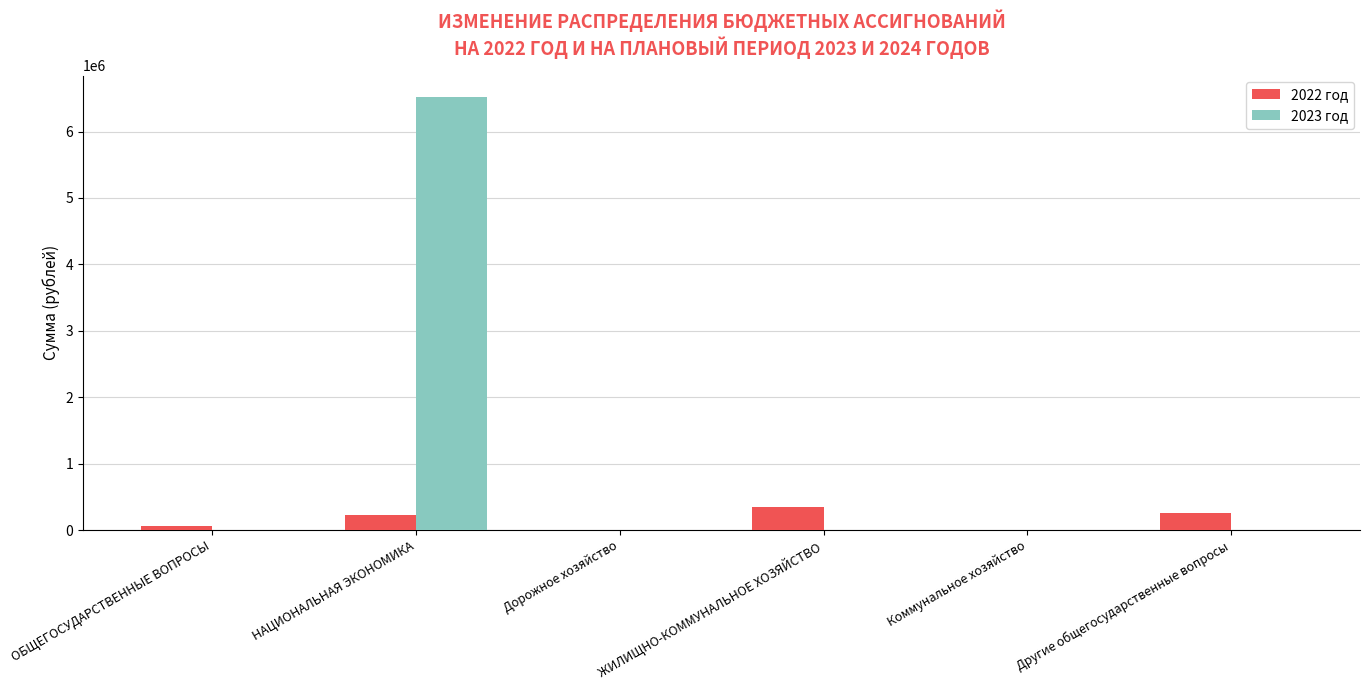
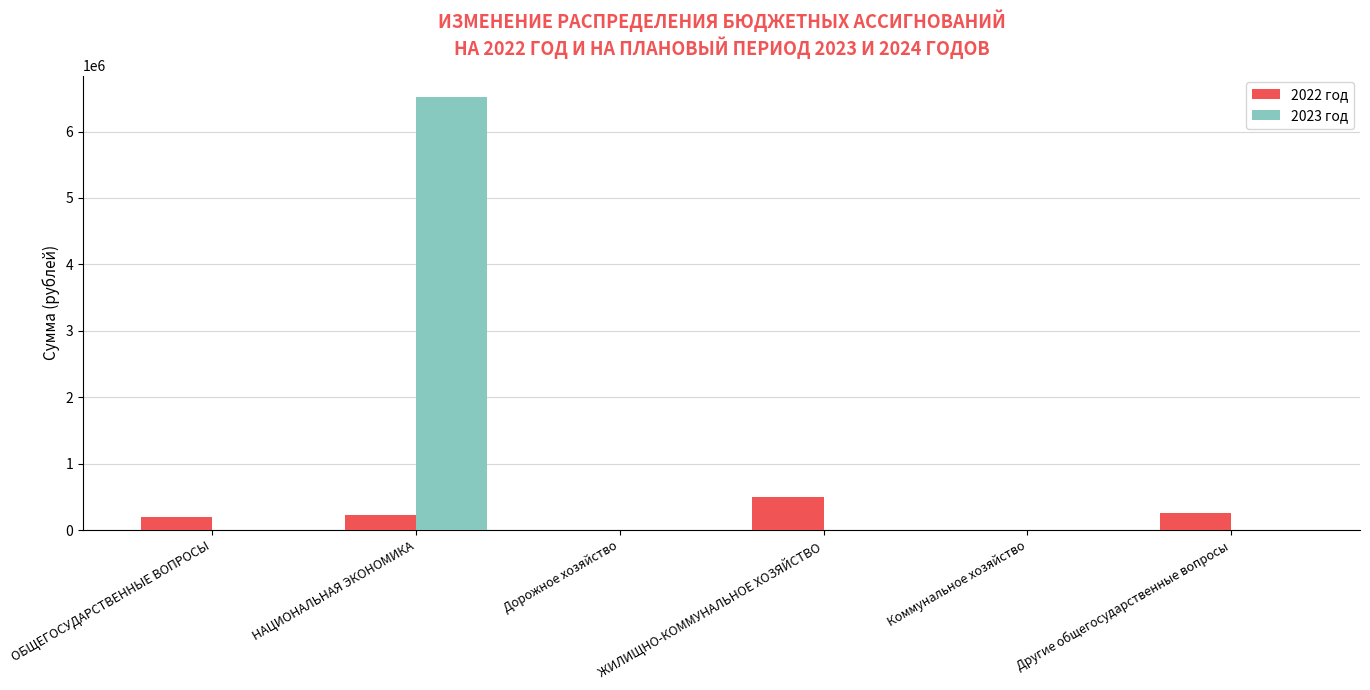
  {
    "2022 год": {
-     "ОБЩЕГОСУДАРСТВЕННЫЕ ВОПРОСЫ": 100000,
+     "ОБЩЕГОСУДАРСТВЕННЫЕ ВОПРОСЫ": 200000,
      "НАЦИОНАЛЬНАЯ ЭКОНОМИКА": 200000,
      "Дорожное хозяйство": 0,
-     "ЖИЛИЩНО-КОММУНАЛЬНОЕ ХОЗЯЙСТВО": 300000,
+     "ЖИЛИЩНО-КОММУНАЛЬНОЕ ХОЗЯЙСТВО": 500000,
      "Коммунальное хозяйство": 0,
      "Другие общегосударственные вопросы": 300000
    },
    "2023 год": {
      "ОБЩЕГОСУДАРСТВЕННЫЕ ВОПРОСЫ": 0,
      "НАЦИОНАЛЬНАЯ ЭКОНОМИКА": 6500000,
      "Дорожное хозяйство": 0,
      "ЖИЛИЩНО-КОММУНАЛЬНОЕ ХОЗЯЙСТВО": 0,
      "Коммунальное хозяйство": 0,
      "Другие общегосударственные вопросы": 0
    }
  }
